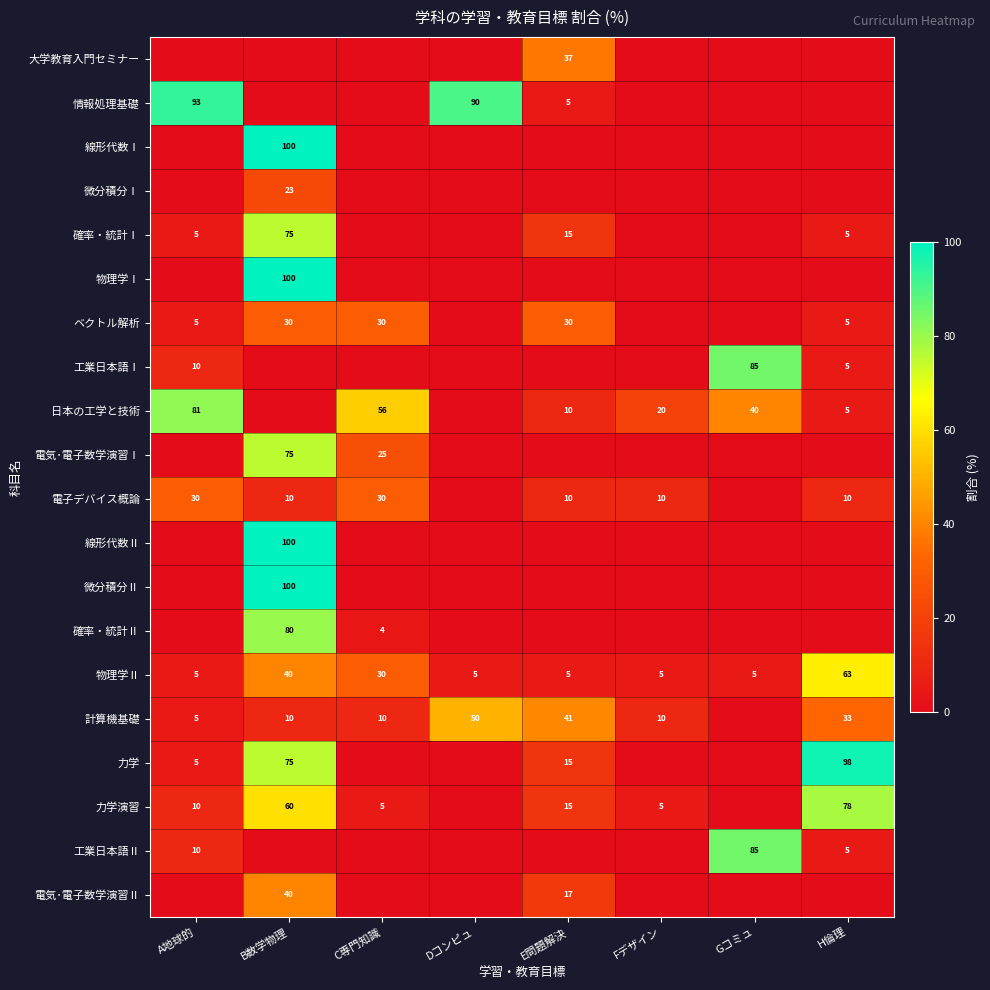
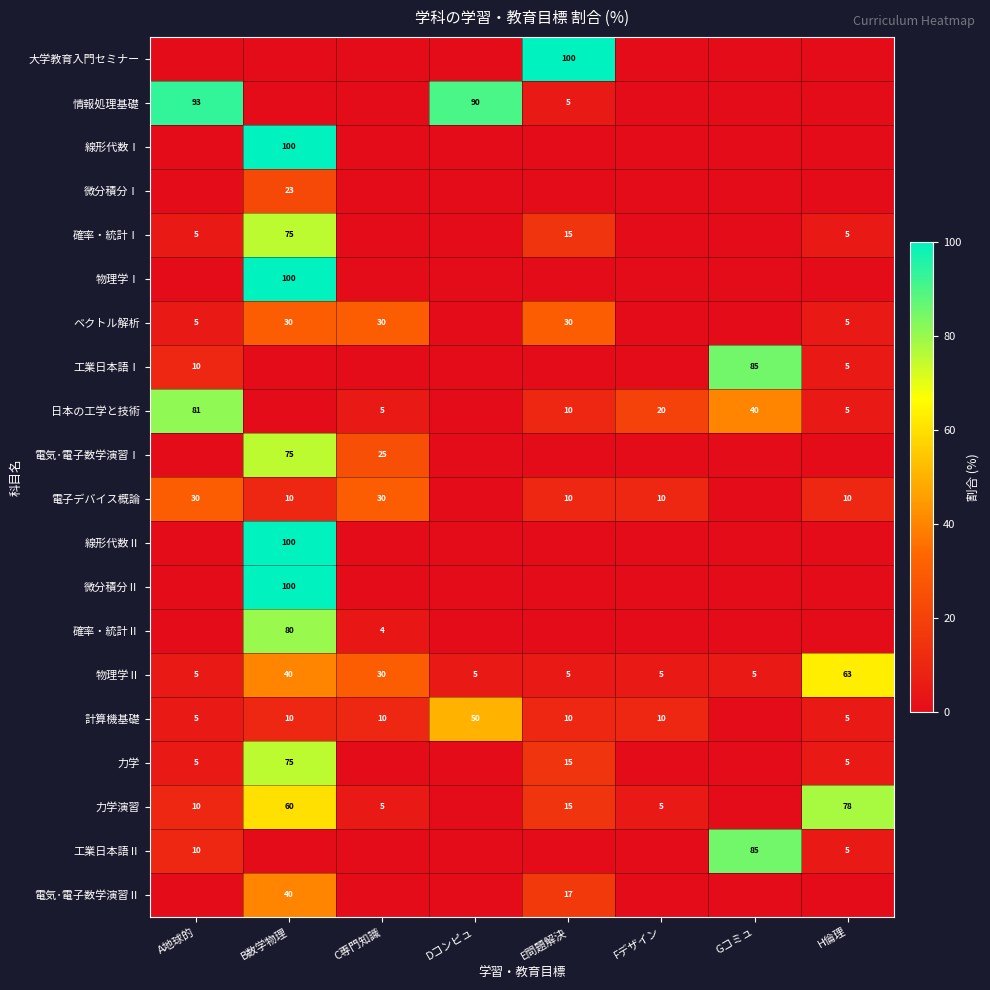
  {
    "大学教育入門セミナー": {
-     "E問題解決": 37
+     "E問題解決": 100
    },
    "情報処理基礎": {
      "A地球的": 93,
      "Dコンピュ": 90,
      "E問題解決": 5
    },
    "線形代数Ⅰ": {
      "B数学物理": 100
    },
    "微分積分Ⅰ": {
      "B数学物理": 23
    },
    "確率・統計Ⅰ": {
      "A地球的": 5,
      "B数学物理": 75,
      "E問題解決": 15,
      "H倫理": 5
    },
    "物理学Ⅰ": {
      "B数学物理": 100
    },
    "ベクトル解析": {
      "A地球的": 5,
      "B数学物理": 30,
      "C専門知識": 30,
      "E問題解決": 30,
      "H倫理": 5
    },
    "工業日本語Ⅰ": {
      "A地球的": 10,
      "Gコミュ": 85,
      "H倫理": 5
    },
    "日本の工学と技術": {
      "A地球的": 81,
-     "C専門知識": 56,
+     "C専門知識": 5,
      "E問題解決": 10,
      "Fデザイン": 20,
      "Gコミュ": 40,
      "H倫理": 5
    },
    "電気･電子数学演習Ⅰ": {
      "B数学物理": 75,
      "C専門知識": 25
    },
    "電子デバイス概論": {
      "A地球的": 30,
      "B数学物理": 10,
      "C専門知識": 30,
      "E問題解決": 10,
      "Fデザイン": 10,
      "H倫理": 10
    },
    "線形代数Ⅱ": {
      "B数学物理": 100
    },
    "微分積分Ⅱ": {
      "B数学物理": 100
    },
    "確率・統計Ⅱ": {
      "B数学物理": 80,
      "C専門知識": 4
    },
    "物理学Ⅱ": {
      "A地球的": 5,
      "B数学物理": 40,
      "C専門知識": 30,
      "Dコンピュ": 5,
      "E問題解決": 5,
      "Fデザイン": 5,
      "Gコミュ": 5,
      "H倫理": 63
    },
    "計算機基礎": {
      "A地球的": 5,
      "B数学物理": 10,
      "C専門知識": 10,
      "Dコンピュ": 50,
-     "E問題解決": 41,
+     "E問題解決": 10,
      "Fデザイン": 10,
-     "H倫理": 33
+     "H倫理": 5
    },
    "力学": {
      "A地球的": 5,
      "B数学物理": 75,
      "E問題解決": 15,
-     "H倫理": 98
+     "H倫理": 5
    },
    "力学演習": {
      "A地球的": 10,
      "B数学物理": 60,
      "C専門知識": 5,
      "E問題解決": 15,
      "Fデザイン": 5,
      "H倫理": 78
    },
    "工業日本語Ⅱ": {
      "A地球的": 10,
      "Gコミュ": 85,
      "H倫理": 5
    },
    "電気･電子数学演習Ⅱ": {
      "B数学物理": 40,
      "E問題解決": 17
    }
  }
